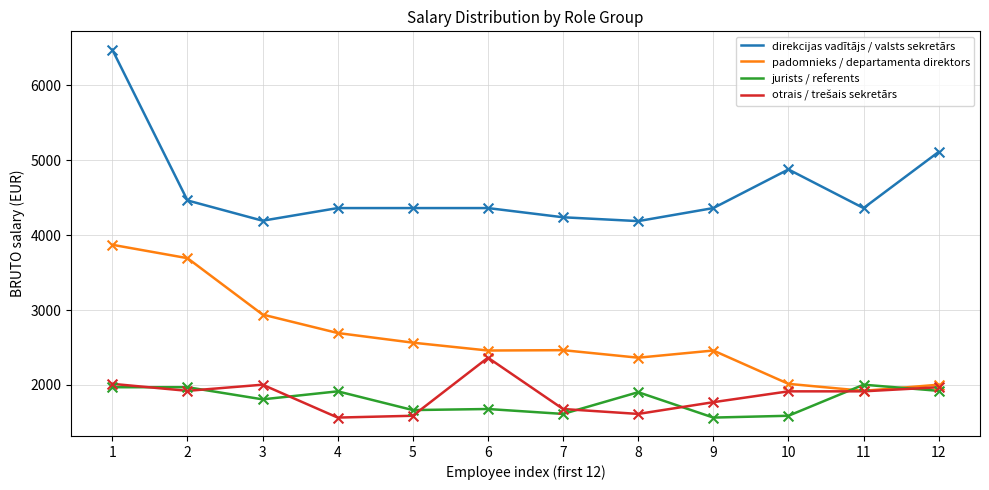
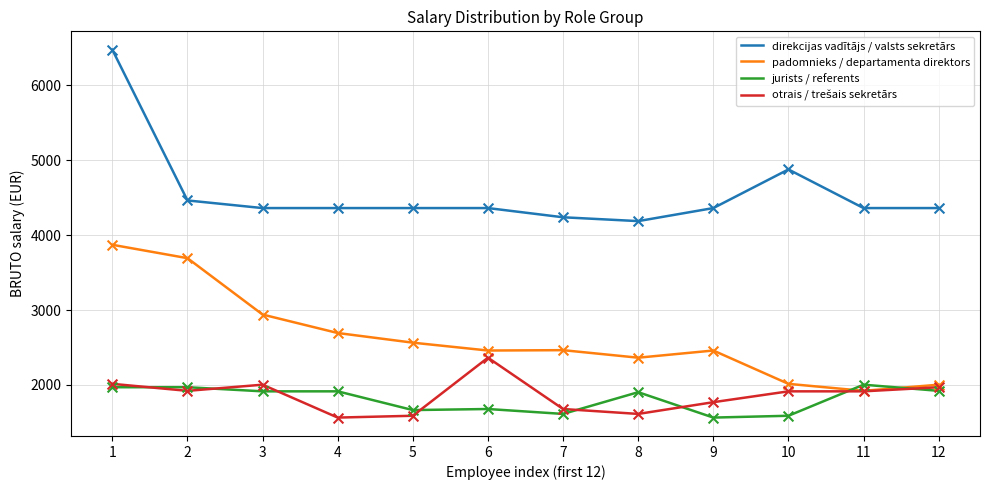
  {
    "direkcijas vadītājs / valsts sekretārs": {
      "1": 6500,
      "2": 4500,
-     "3": 4200,
+     "3": 4400,
      "4": 4400,
      "5": 4400,
      "6": 4400,
      "7": 4200,
      "8": 4200,
      "9": 4400,
      "10": 4900,
      "11": 4400,
-     "12": 5100
+     "12": 4400
    },
    "padomnieks / departamenta direktors": {
      "1": 3900,
      "2": 3700,
      "3": 2900,
      "4": 2700,
      "5": 2600,
      "6": 2500,
      "7": 2500,
      "8": 2400,
      "9": 2500,
      "10": 2000
    },
    "jurists / referents": {
      "1": 2000,
      "2": 2000,
-     "3": 1800,
+     "3": 1900,
      "4": 1900,
      "5": 1700,
      "6": 1700,
      "7": 1600,
      "8": 1900,
      "9": 1600,
      "10": 1600,
      "11": 2000,
      "12": 1900
    },
    "otrais / trešais sekretārs": {
      "1": 2000,
      "2": 1900,
      "3": 2000,
      "4": 1600,
      "5": 1600,
      "6": 2400,
      "7": 1700,
      "8": 1600,
      "9": 1800,
      "10": 1900
    }
  }
